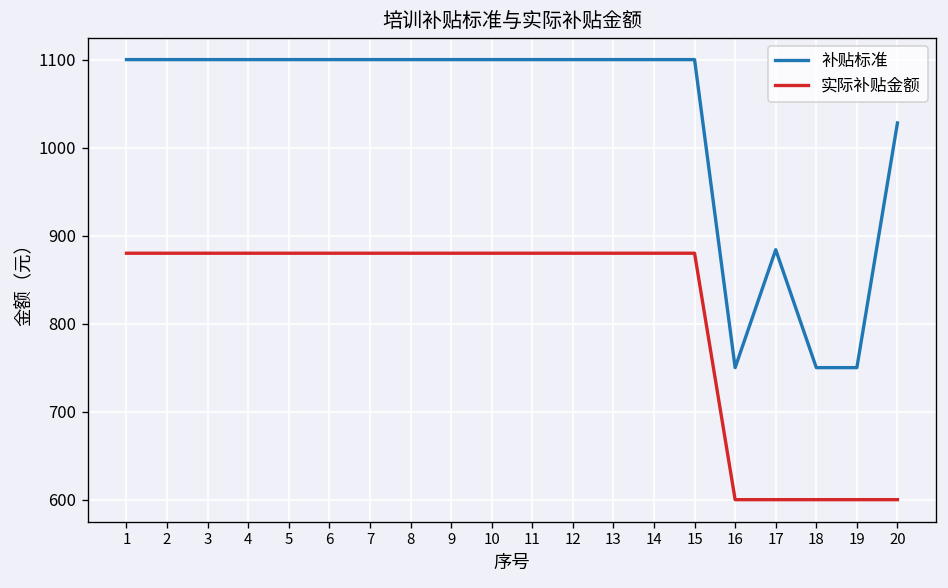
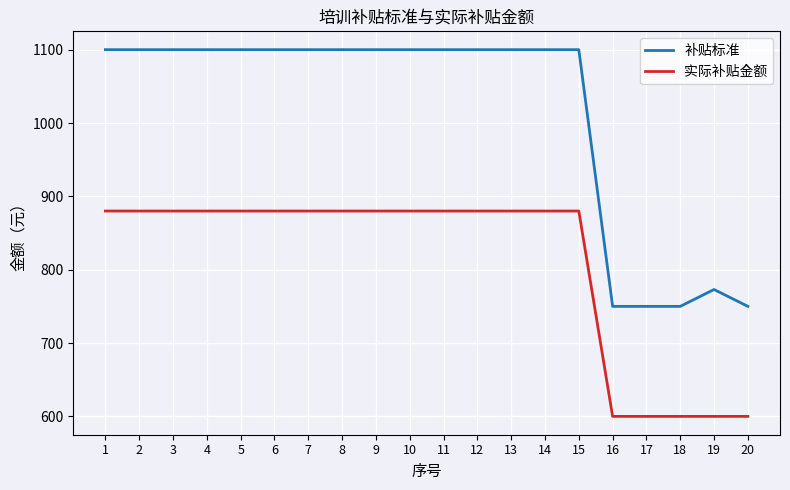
  {
    "补贴标准": {
      "1": 1100,
      "2": 1100,
      "3": 1100,
      "4": 1100,
      "5": 1100,
      "6": 1100,
      "7": 1100,
      "8": 1100,
      "9": 1100,
      "10": 1100,
      "11": 1100,
      "12": 1100,
      "13": 1100,
      "14": 1100,
      "15": 1100,
      "16": 750,
-     "17": 880,
+     "17": 750,
      "18": 750,
-     "19": 750,
-     "20": 1030
+     "19": 770,
+     "20": 750
    },
    "实际补贴金额": {
      "1": 880,
      "2": 880,
      "3": 880,
      "4": 880,
      "5": 880,
      "6": 880,
      "7": 880,
      "8": 880,
      "9": 880,
      "10": 880,
      "11": 880,
      "12": 880,
      "13": 880,
      "14": 880,
      "15": 880,
      "16": 600,
      "17": 600,
      "18": 600,
      "19": 600,
      "20": 600
    }
  }
